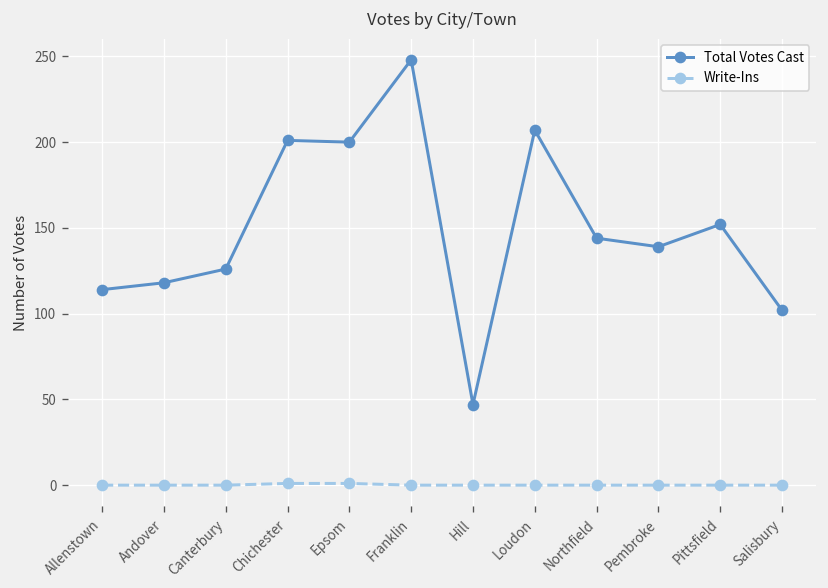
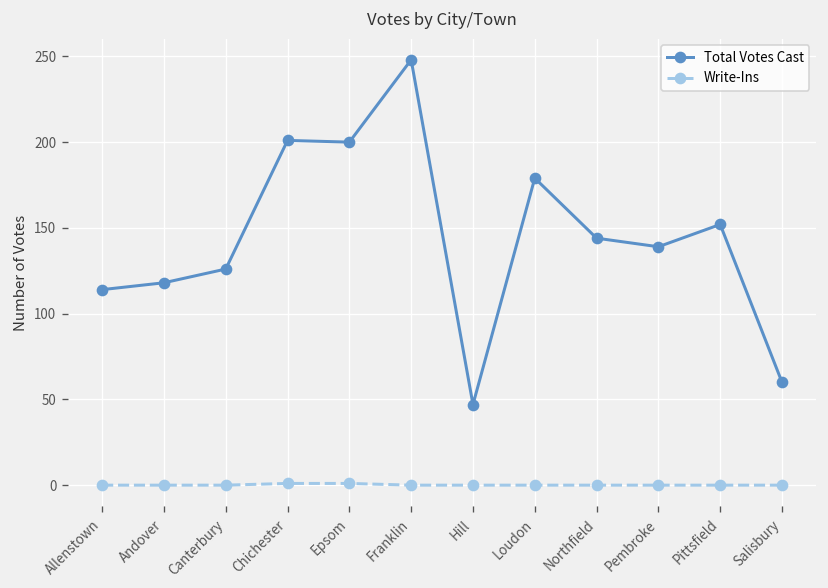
  {
    "Total Votes Cast": {
      "Allenstown": 114,
      "Andover": 118,
      "Canterbury": 126,
      "Chichester": 201,
      "Epsom": 200,
      "Franklin": 248,
      "Hill": 47,
-     "Loudon": 207,
+     "Loudon": 179,
      "Northfield": 144,
      "Pembroke": 139,
      "Pittsfield": 152,
-     "Salisbury": 102
+     "Salisbury": 60
    },
    "Write-Ins": {
      "Allenstown": 0,
      "Andover": 0,
      "Canterbury": 0,
      "Chichester": 1,
      "Epsom": 1,
      "Franklin": 0,
      "Hill": 0,
      "Loudon": 0,
      "Northfield": 0,
      "Pembroke": 0,
      "Pittsfield": 0,
      "Salisbury": 0
    }
  }
